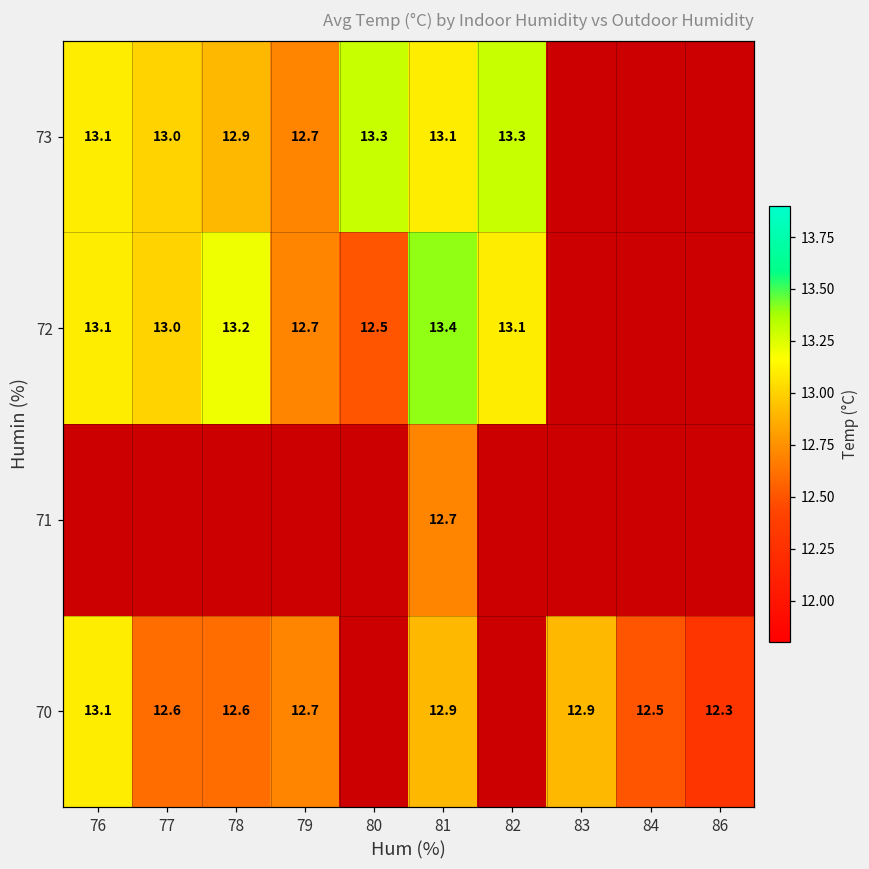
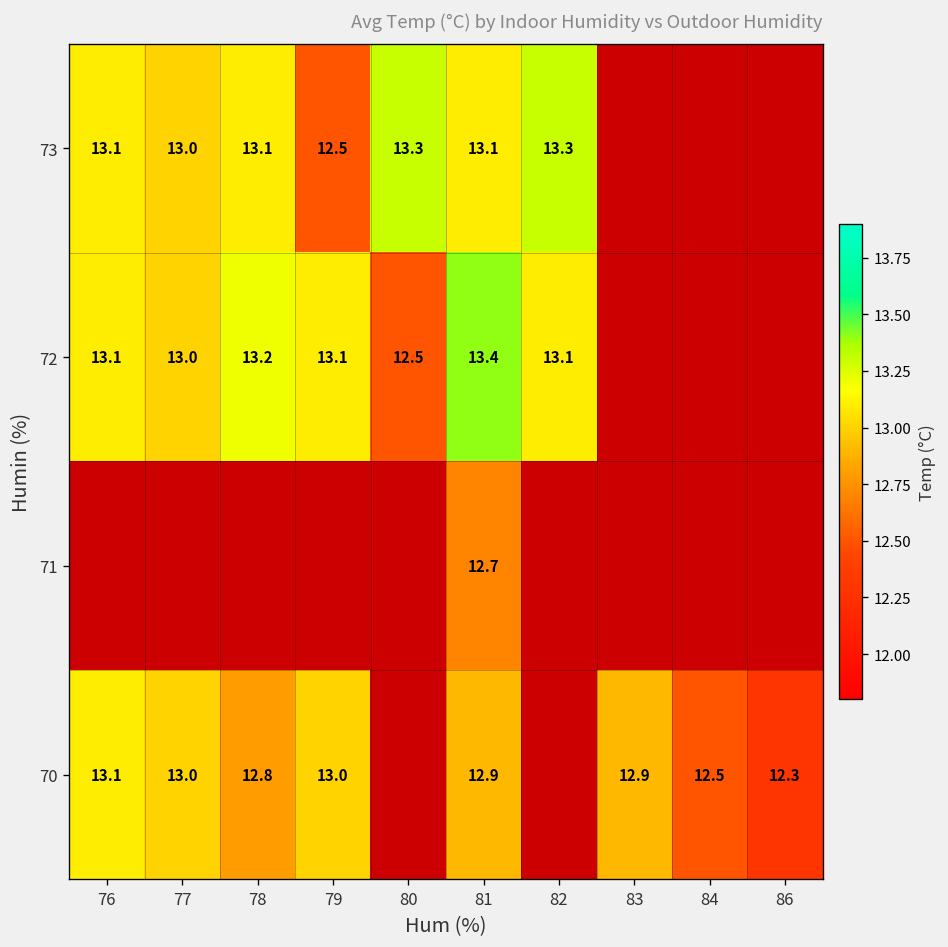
  {
    "73": {
      "76": 13.1,
      "77": 13.0,
-     "78": 12.9,
-     "79": 12.7,
+     "78": 13.1,
+     "79": 12.5,
      "80": 13.3,
      "81": 13.1,
      "82": 13.3
    },
    "72": {
      "76": 13.1,
      "77": 13.0,
      "78": 13.2,
-     "79": 12.7,
+     "79": 13.1,
      "80": 12.5,
      "81": 13.4,
      "82": 13.1
    },
    "71": {
      "81": 12.7
    },
    "70": {
      "76": 13.1,
-     "77": 12.6,
-     "78": 12.6,
-     "79": 12.7,
+     "77": 13.0,
+     "78": 12.8,
+     "79": 13.0,
      "81": 12.9,
      "83": 12.9,
      "84": 12.5,
      "86": 12.3
    }
  }
